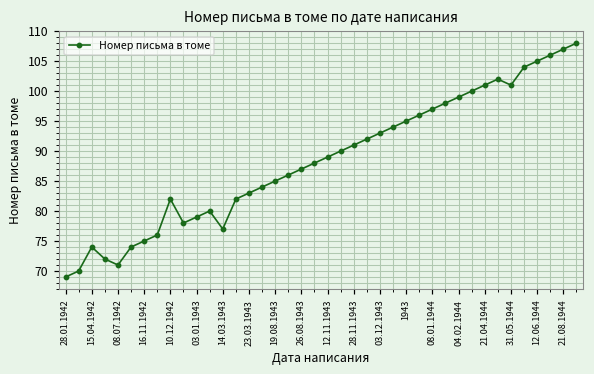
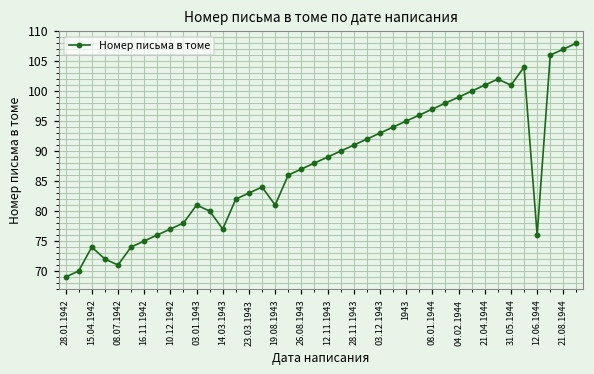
  {
    "28.01.1942": 69,
    "15.04.1942": 74,
    "08.07.1942": 71,
    "16.11.1942": 75,
-   "10.12.1942": 82,
-   "03.01.1943": 79,
+   "10.12.1942": 77,
+   "03.01.1943": 81,
    "14.03.1943": 77,
    "23.03.1943": 83,
-   "19.08.1943": 85,
+   "19.08.1943": 81,
    "26.08.1943": 87,
    "12.11.1943": 89,
    "28.11.1943": 91,
    "1943": 95,
    "04.02.1944": 99,
    "21.04.1944": 101,
    "31.05.1944": 101,
-   "12.06.1944": 105,
+   "12.06.1944": 76,
    "21.08.1944": 107
  }
